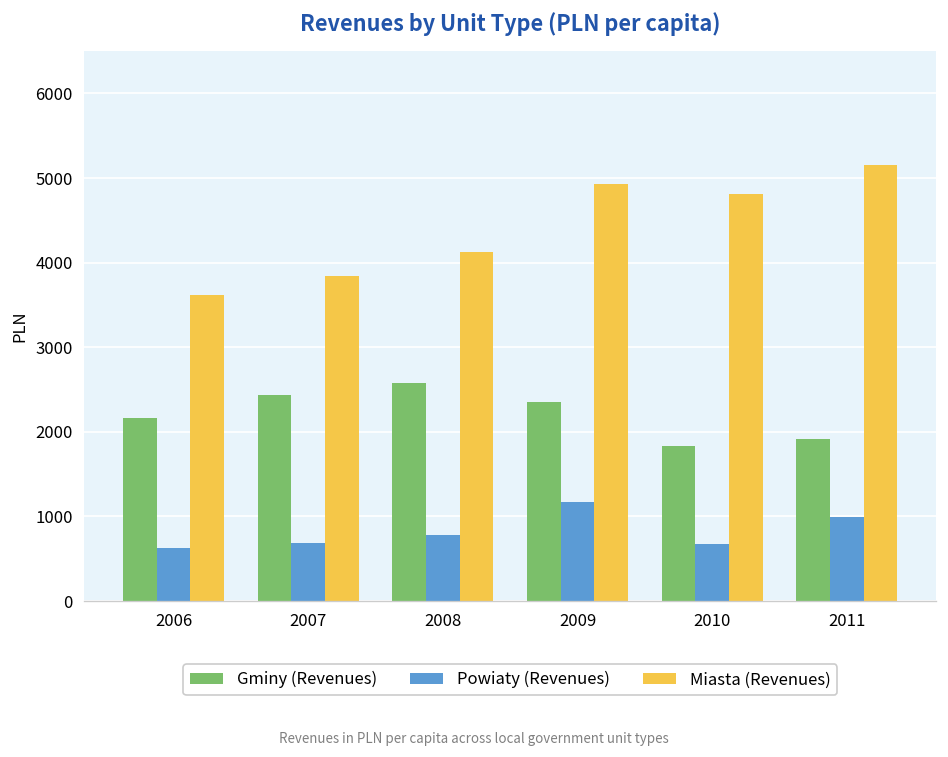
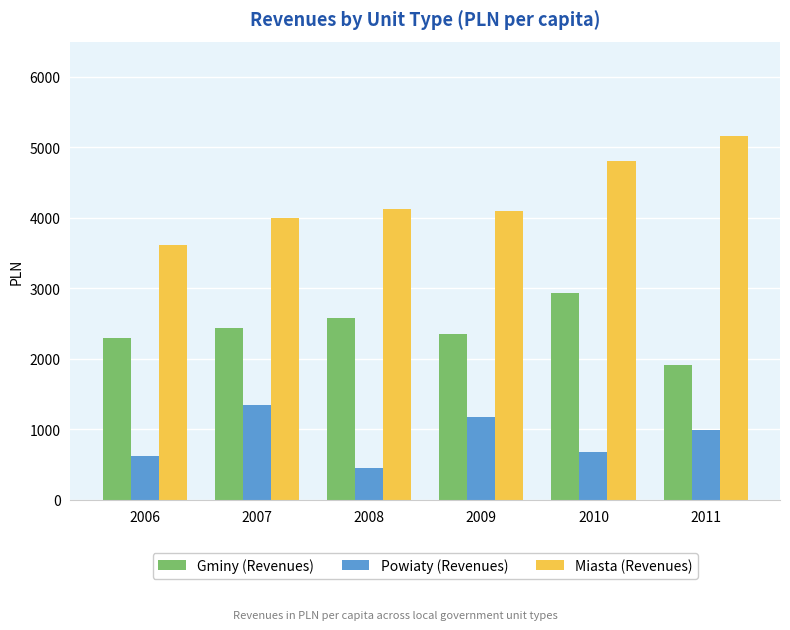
  {
    "Gminy (Revenues)": {
-     "2006": 2200,
+     "2006": 2300,
      "2007": 2400,
      "2008": 2600,
      "2009": 2400,
-     "2010": 1800,
+     "2010": 2900,
      "2011": 1900
    },
    "Powiaty (Revenues)": {
      "2006": 600,
-     "2007": 700,
-     "2008": 800,
+     "2007": 1400,
+     "2008": 400,
      "2009": 1200,
      "2010": 700,
      "2011": 1000
    },
    "Miasta (Revenues)": {
      "2006": 3600,
-     "2007": 3800,
+     "2007": 4000,
      "2008": 4100,
-     "2009": 4900,
+     "2009": 4100,
      "2010": 4800,
      "2011": 5200
    }
  }
